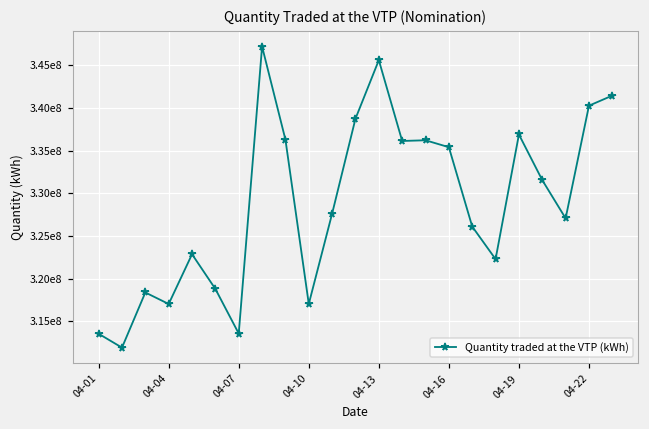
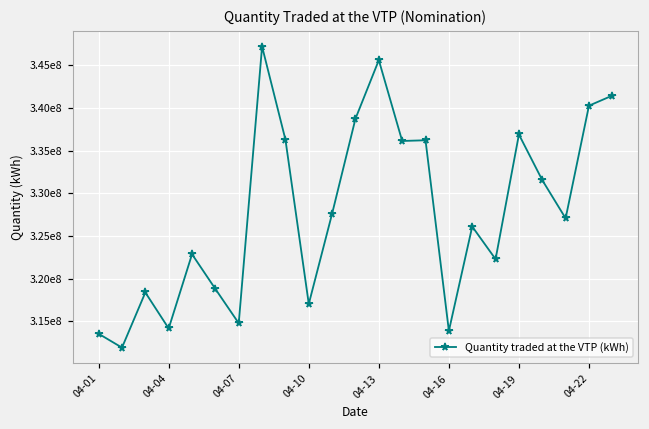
  {
    "04-01": 314000000,
-   "04-04": 317000000,
-   "04-07": 314000000,
+   "04-04": 314000000,
+   "04-07": 315000000,
    "04-10": 317000000,
    "04-13": 346000000,
-   "04-16": 335000000,
+   "04-16": 314000000,
    "04-19": 337000000,
    "04-22": 340000000
  }
